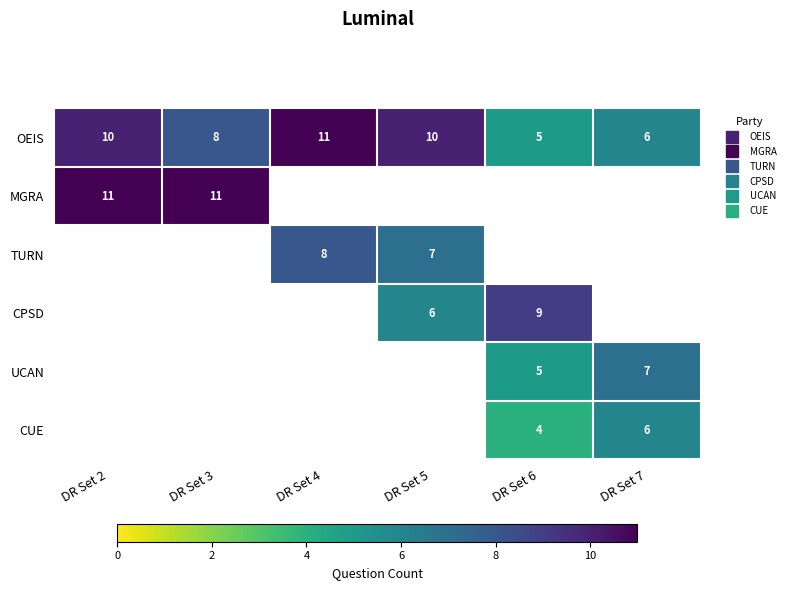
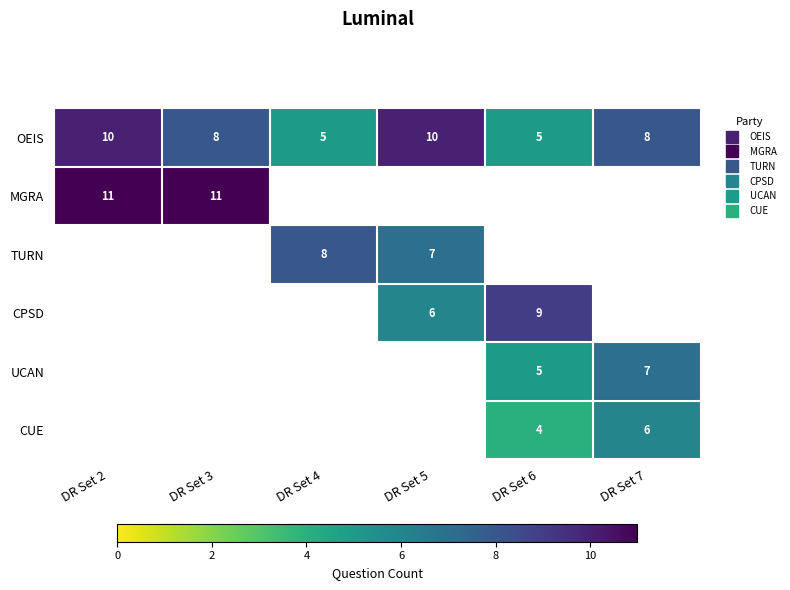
  {
    "OEIS": {
      "DR Set 2": 10,
      "DR Set 3": 8,
-     "DR Set 4": 11,
+     "DR Set 4": 5,
      "DR Set 5": 10,
      "DR Set 6": 5,
-     "DR Set 7": 6
+     "DR Set 7": 8
    },
    "MGRA": {
      "DR Set 2": 11,
      "DR Set 3": 11
    },
    "TURN": {
      "DR Set 4": 8,
      "DR Set 5": 7
    },
    "CPSD": {
      "DR Set 5": 6,
      "DR Set 6": 9
    },
    "UCAN": {
      "DR Set 6": 5,
      "DR Set 7": 7
    },
    "CUE": {
      "DR Set 6": 4,
      "DR Set 7": 6
    }
  }
